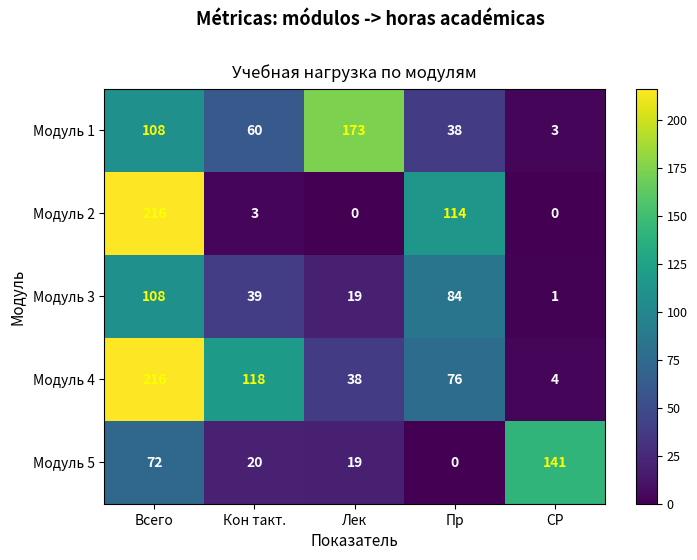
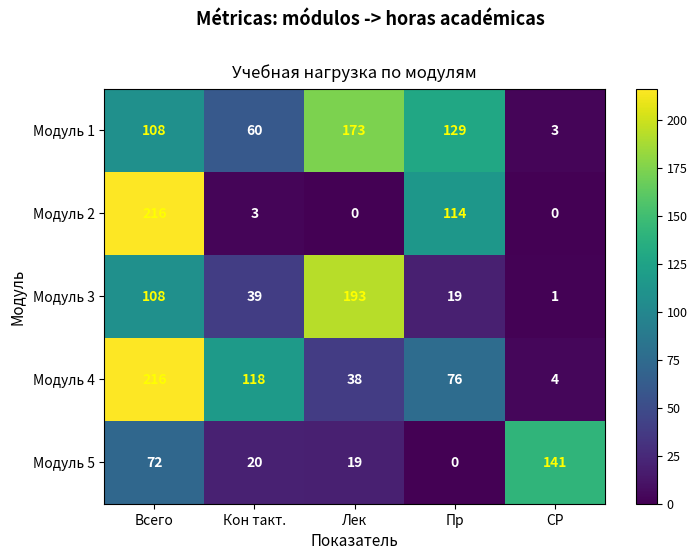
  {
    "Модуль 1": {
      "Всего": 108,
      "Кон такт.": 60,
      "Лек": 173,
-     "Пр": 38,
+     "Пр": 129,
      "СР": 3
    },
    "Модуль 2": {
      "Кон такт.": 3,
      "Лек": 0,
      "Пр": 114,
      "СР": 0
    },
    "Модуль 3": {
      "Всего": 108,
      "Кон такт.": 39,
-     "Лек": 19,
-     "Пр": 84,
+     "Лек": 193,
+     "Пр": 19,
      "СР": 1
    },
    "Модуль 4": {
      "Кон такт.": 118,
      "Лек": 38,
      "Пр": 76,
      "СР": 4
    },
    "Модуль 5": {
      "Всего": 72,
      "Кон такт.": 20,
      "Лек": 19,
      "Пр": 0,
      "СР": 141
    }
  }
